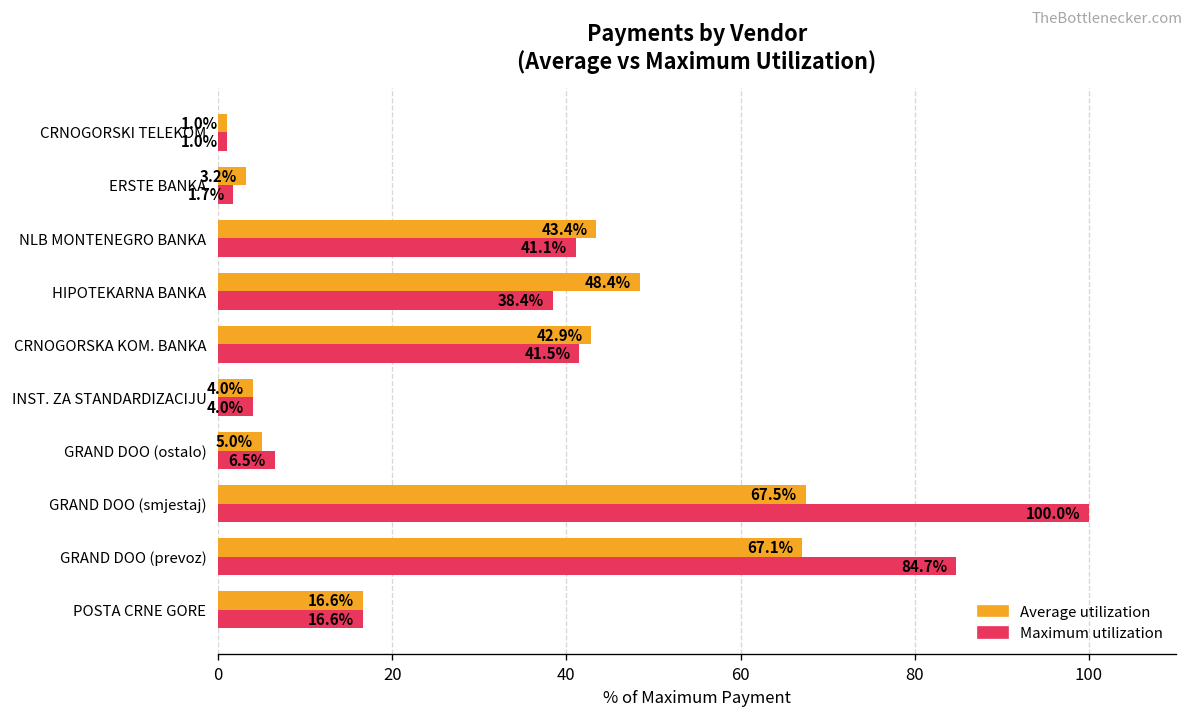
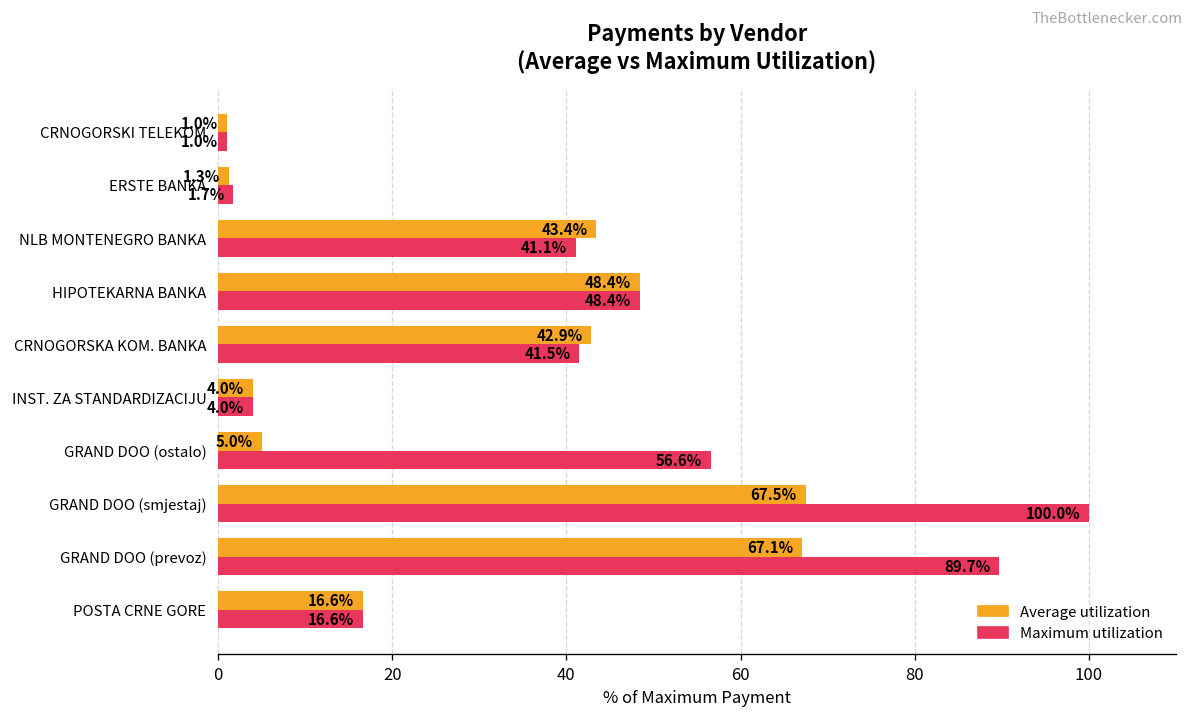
  {
    "Average utilization": {
      "CRNOGORSKI TELEKOM": "1.0%",
-     "ERSTE BANKA": "3.2%",
+     "ERSTE BANKA": "1.3%",
      "NLB MONTENEGRO BANKA": "43.4%",
      "HIPOTEKARNA BANKA": "48.4%",
      "CRNOGORSKA KOM. BANKA": "42.9%",
      "INST. ZA STANDARDIZACIJU": "4.0%",
      "GRAND DOO (ostalo)": "5.0%",
      "GRAND DOO (smjestaj)": "67.5%",
      "GRAND DOO (prevoz)": "67.1%",
      "POSTA CRNE GORE": "16.6%"
    },
    "Maximum utilization": {
      "CRNOGORSKI TELEKOM": "1.0%",
      "ERSTE BANKA": "1.7%",
      "NLB MONTENEGRO BANKA": "41.1%",
-     "HIPOTEKARNA BANKA": "38.4%",
+     "HIPOTEKARNA BANKA": "48.4%",
      "CRNOGORSKA KOM. BANKA": "41.5%",
      "INST. ZA STANDARDIZACIJU": "4.0%",
-     "GRAND DOO (ostalo)": "6.5%",
+     "GRAND DOO (ostalo)": "56.6%",
      "GRAND DOO (smjestaj)": "100.0%",
-     "GRAND DOO (prevoz)": "84.7%",
+     "GRAND DOO (prevoz)": "89.7%",
      "POSTA CRNE GORE": "16.6%"
    }
  }
